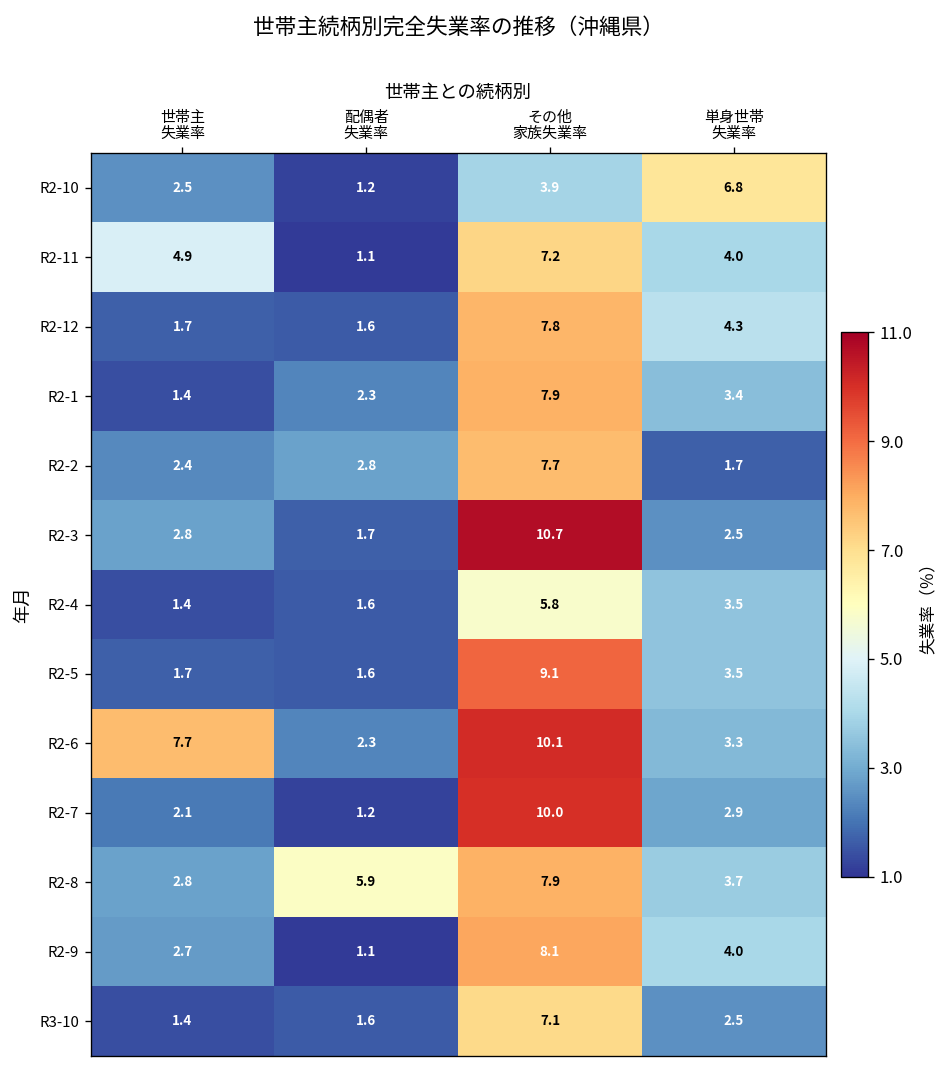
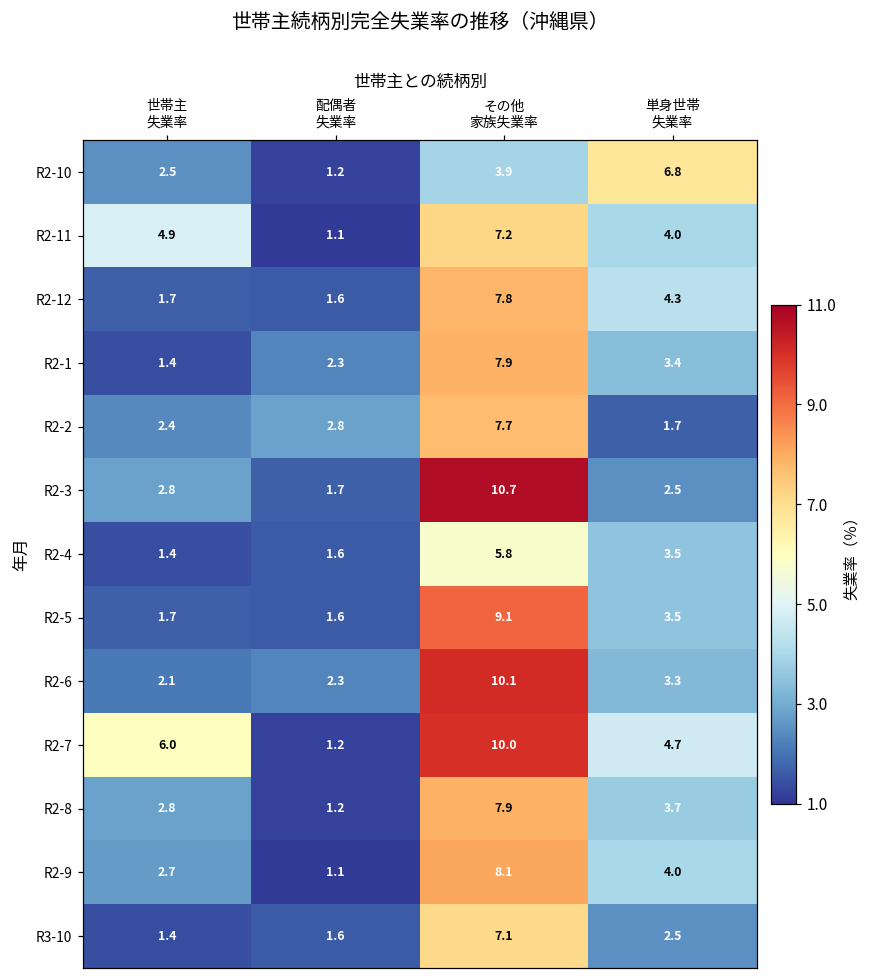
  {
    "R2-10": {
      "世帯主 失業率": 2.5,
      "配偶者 失業率": 1.2,
      "その他 家族失業率": 3.9,
      "単身世帯 失業率": 6.8
    },
    "R2-11": {
      "世帯主 失業率": 4.9,
      "配偶者 失業率": 1.1,
      "その他 家族失業率": 7.2,
      "単身世帯 失業率": 4.0
    },
    "R2-12": {
      "世帯主 失業率": 1.7,
      "配偶者 失業率": 1.6,
      "その他 家族失業率": 7.8,
      "単身世帯 失業率": 4.3
    },
    "R2-1": {
      "世帯主 失業率": 1.4,
      "配偶者 失業率": 2.3,
      "その他 家族失業率": 7.9,
      "単身世帯 失業率": 3.4
    },
    "R2-2": {
      "世帯主 失業率": 2.4,
      "配偶者 失業率": 2.8,
      "その他 家族失業率": 7.7,
      "単身世帯 失業率": 1.7
    },
    "R2-3": {
      "世帯主 失業率": 2.8,
      "配偶者 失業率": 1.7,
      "その他 家族失業率": 10.7,
      "単身世帯 失業率": 2.5
    },
    "R2-4": {
      "世帯主 失業率": 1.4,
      "配偶者 失業率": 1.6,
      "その他 家族失業率": 5.8,
      "単身世帯 失業率": 3.5
    },
    "R2-5": {
      "世帯主 失業率": 1.7,
      "配偶者 失業率": 1.6,
      "その他 家族失業率": 9.1,
      "単身世帯 失業率": 3.5
    },
    "R2-6": {
-     "世帯主 失業率": 7.7,
+     "世帯主 失業率": 2.1,
      "配偶者 失業率": 2.3,
      "その他 家族失業率": 10.1,
      "単身世帯 失業率": 3.3
    },
    "R2-7": {
-     "世帯主 失業率": 2.1,
+     "世帯主 失業率": 6.0,
      "配偶者 失業率": 1.2,
      "その他 家族失業率": 10.0,
-     "単身世帯 失業率": 2.9
+     "単身世帯 失業率": 4.7
    },
    "R2-8": {
      "世帯主 失業率": 2.8,
-     "配偶者 失業率": 5.9,
+     "配偶者 失業率": 1.2,
      "その他 家族失業率": 7.9,
      "単身世帯 失業率": 3.7
    },
    "R2-9": {
      "世帯主 失業率": 2.7,
      "配偶者 失業率": 1.1,
      "その他 家族失業率": 8.1,
      "単身世帯 失業率": 4.0
    },
    "R3-10": {
      "世帯主 失業率": 1.4,
      "配偶者 失業率": 1.6,
      "その他 家族失業率": 7.1,
      "単身世帯 失業率": 2.5
    }
  }
